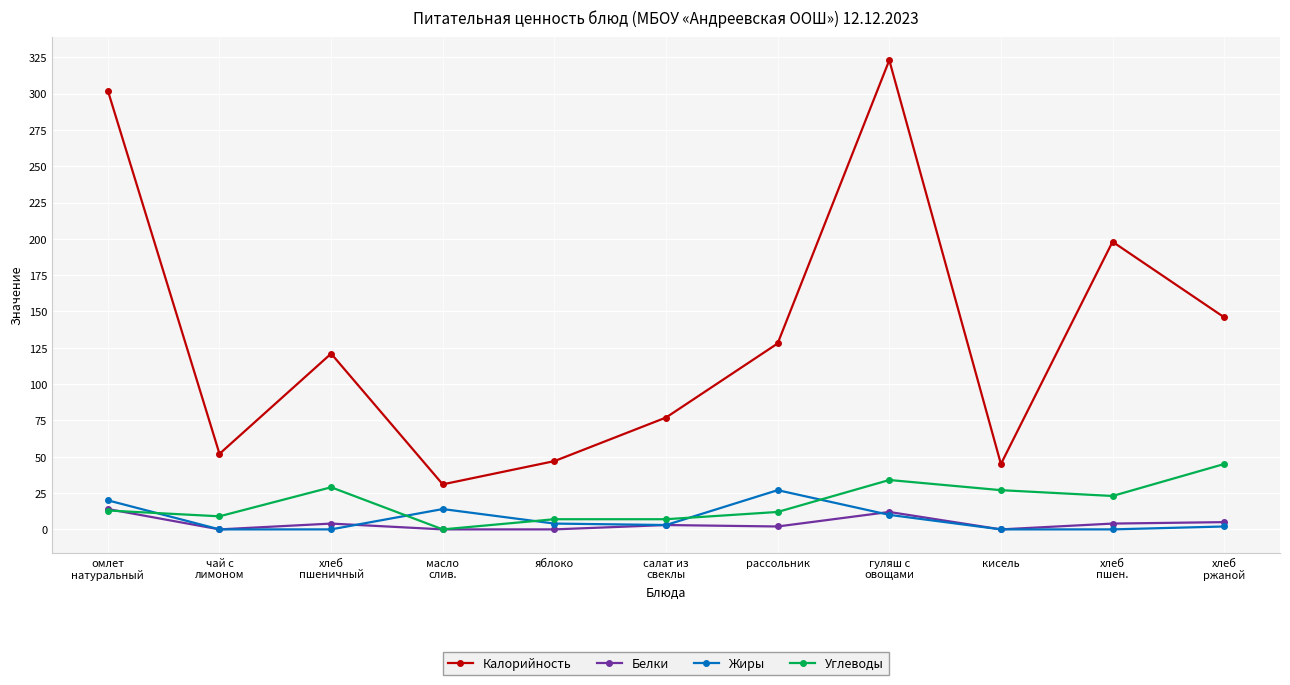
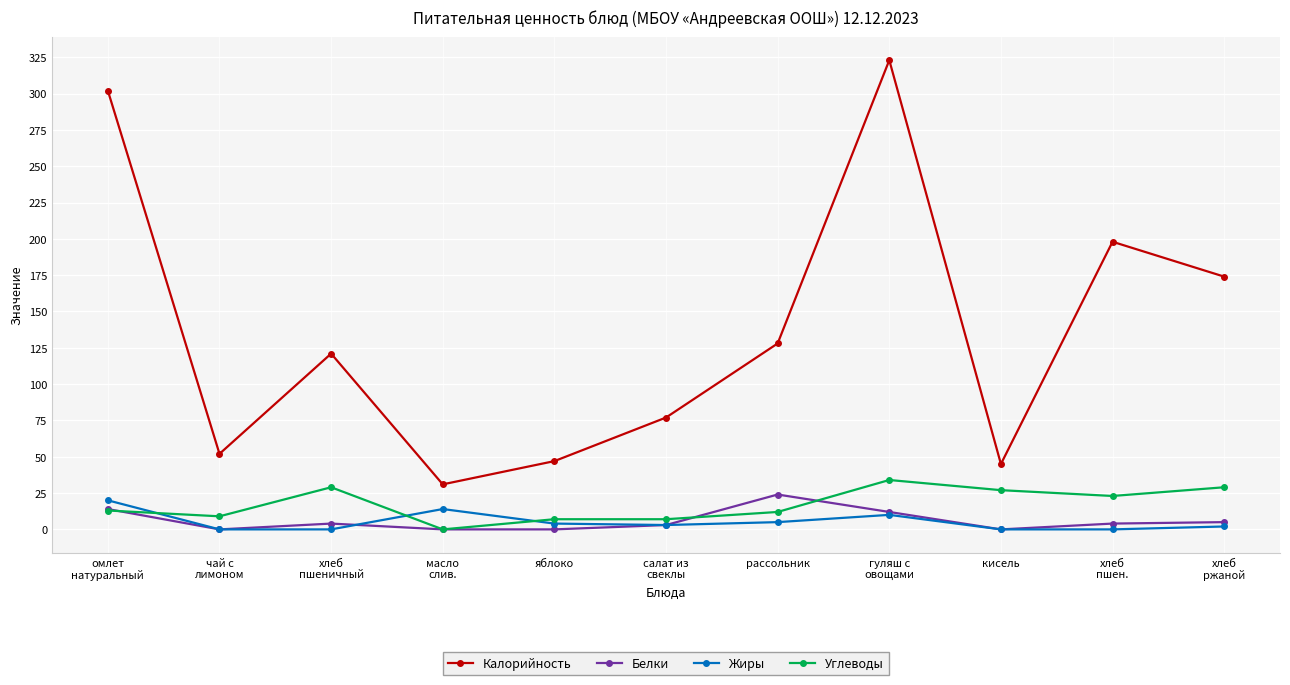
  {
    "Калорийность": {
      "омлет натуральный": 302,
      "чай с лимоном": 52,
      "хлеб пшеничный": 121,
      "масло слив.": 31,
      "яблоко": 47,
      "салат из свеклы": 77,
      "рассольник": 128,
      "гуляш с овощами": 323,
      "кисель": 45,
      "хлеб пшен.": 198,
-     "хлеб ржаной": 146
+     "хлеб ржаной": 174
    },
    "Белки": {
      "хлеб пшеничный": 4,
      "яблоко": 0,
-     "рассольник": 2,
+     "рассольник": 24,
      "гуляш с овощами": 12,
      "хлеб пшен.": 4,
      "хлеб ржаной": 5
    },
    "Жиры": {
      "омлет натуральный": 20,
      "хлеб пшеничный": 0,
      "масло слив.": 14,
      "яблоко": 4,
-     "рассольник": 27,
+     "рассольник": 5,
      "гуляш с овощами": 10,
      "хлеб пшен.": 0,
      "хлеб ржаной": 2
    },
    "Углеводы": {
      "чай с лимоном": 9,
      "хлеб пшеничный": 29,
      "яблоко": 7,
      "салат из свеклы": 7,
      "рассольник": 12,
      "гуляш с овощами": 34,
      "кисель": 27,
      "хлеб пшен.": 23,
-     "хлеб ржаной": 45
+     "хлеб ржаной": 29
    }
  }
